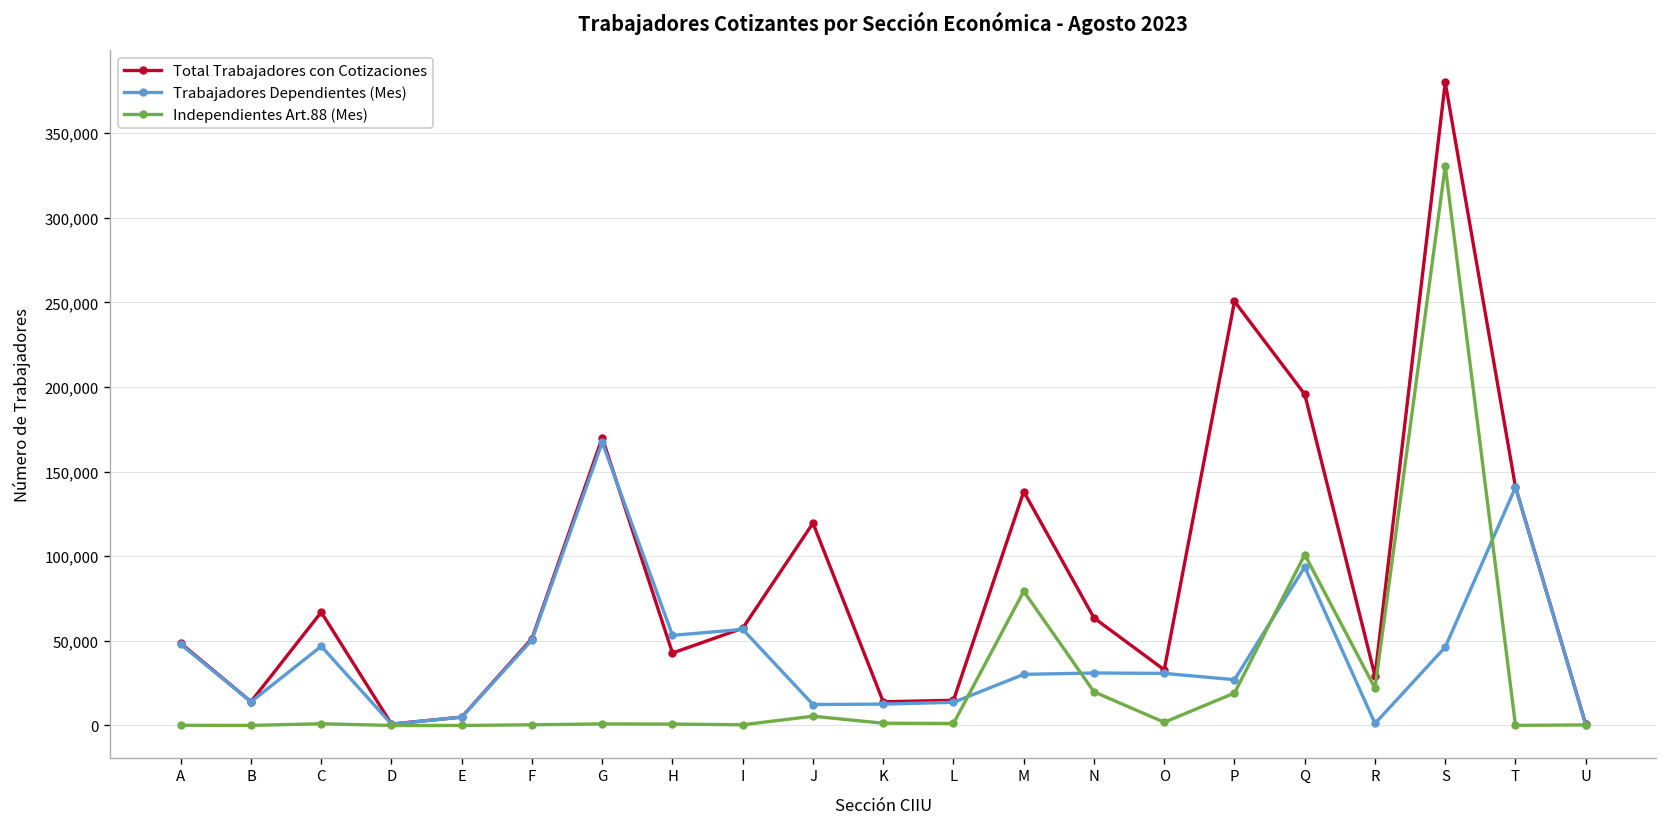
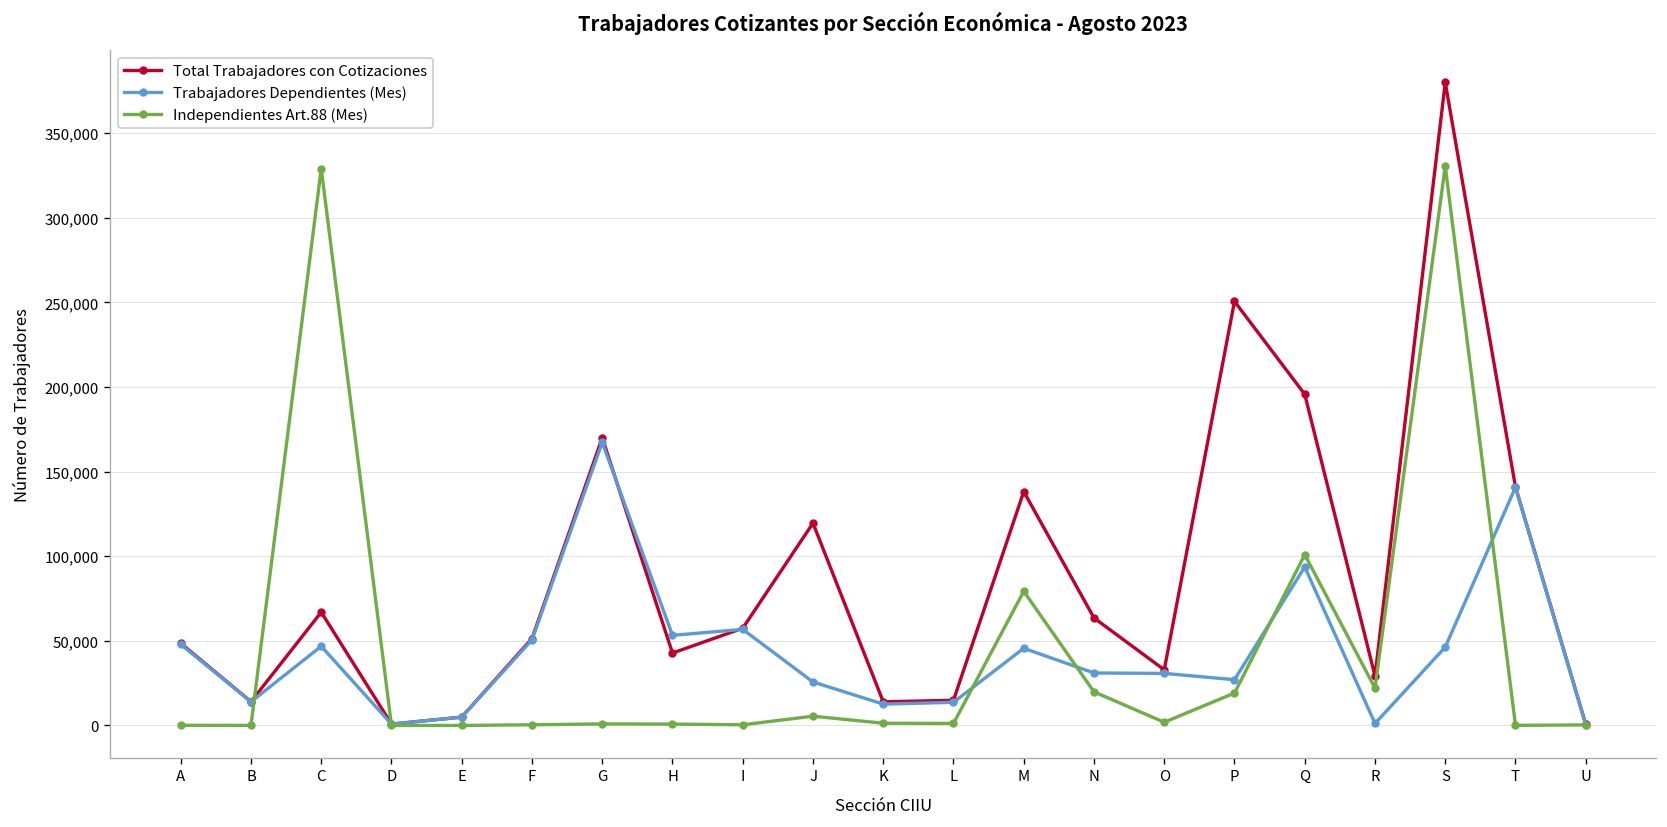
  {
    "Total Trabajadores con Cotizaciones": {
      "C": "67,000",
      "G": "170,000",
      "H": "43,000",
      "J": "120,000",
      "M": "138,000",
      "N": "64,000",
      "O": "33,000",
      "P": "251,000",
      "Q": "196,000",
      "R": "29,000",
      "S": "380,000"
    },
    "Trabajadores Dependientes (Mes)": {
      "C": "47,000",
      "G": "167,000",
      "H": "53,000",
-     "J": "12,000",
-     "M": "30,000",
+     "J": "26,000",
+     "M": "46,000",
      "N": "31,000",
      "O": "31,000",
      "P": "27,000",
      "Q": "94,000",
      "R": "1,000",
      "S": "46,000"
    },
    "Independientes Art.88 (Mes)": {
      "A": "0",
      "B": "0",
-     "C": "1,000",
+     "C": "329,000",
      "E": "0",
      "F": "0",
      "G": "1,000",
      "H": "1,000",
      "I": "0",
      "J": "5,000",
      "K": "1,000",
      "L": "1,000",
      "M": "79,000",
      "N": "20,000",
      "O": "2,000",
      "P": "19,000",
      "Q": "101,000",
      "R": "22,000",
      "S": "331,000",
      "T": "0"
    }
  }
